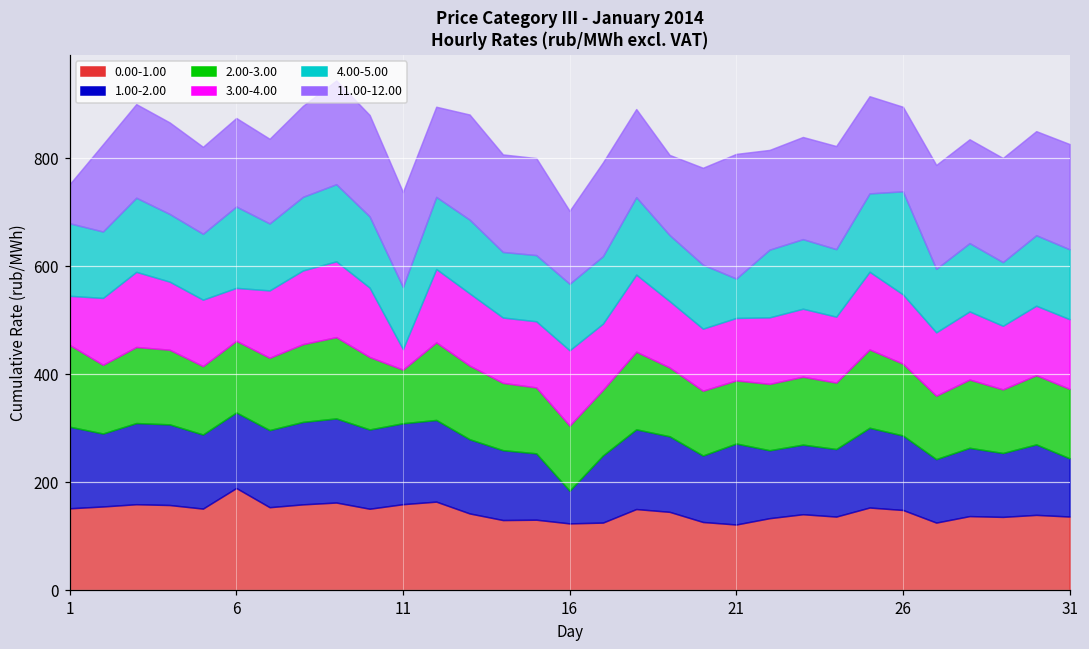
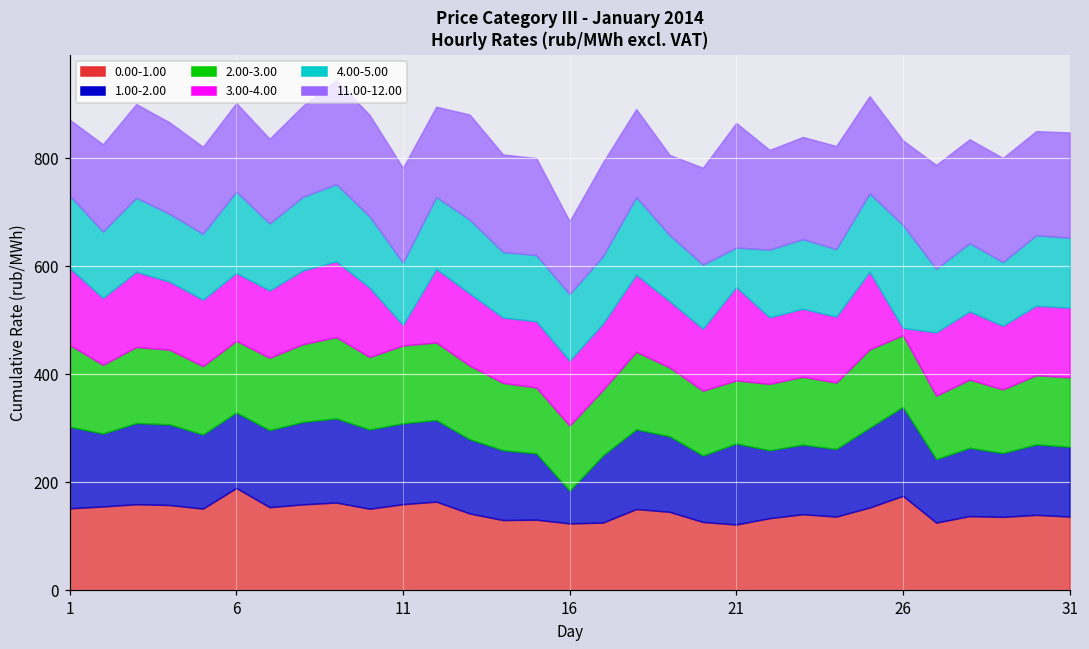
  {
    "0.00-1.00": {
      "1": 150,
      "6": 190,
      "11": 160,
      "16": 120,
      "21": 120,
-     "26": 150,
+     "26": 180,
      "31": 140
    },
    "1.00-2.00": {
      "1": 150,
      "6": 140,
      "11": 150,
      "16": 60,
      "21": 150,
-     "26": 140,
-     "31": 110
+     "26": 160,
+     "31": 130
    },
    "2.00-3.00": {
      "1": 150,
      "6": 130,
-     "11": 100,
+     "11": 140,
      "16": 120,
      "21": 120,
      "26": 130,
      "31": 130
    },
    "3.00-4.00": {
-     "1": 90,
-     "6": 100,
+     "1": 140,
+     "6": 130,
      "11": 40,
-     "16": 140,
-     "21": 120,
-     "26": 130,
+     "16": 120,
+     "21": 170,
+     "26": 10,
      "31": 130
    },
    "4.00-5.00": {
      "1": 130,
      "6": 150,
      "11": 120,
      "16": 120,
      "21": 70,
      "26": 190,
      "31": 130
    },
    "11.00-12.00": {
-     "1": 70,
+     "1": 140,
      "6": 160,
      "11": 180,
      "16": 130,
      "21": 230,
      "26": 160,
      "31": 190
    }
  }
